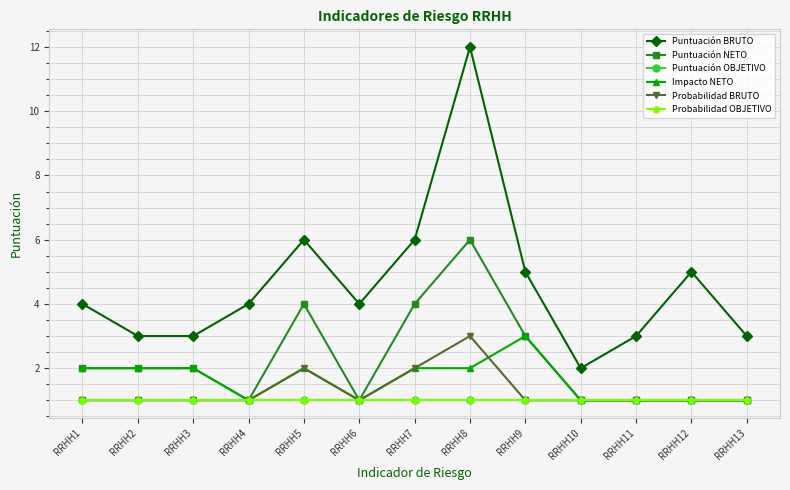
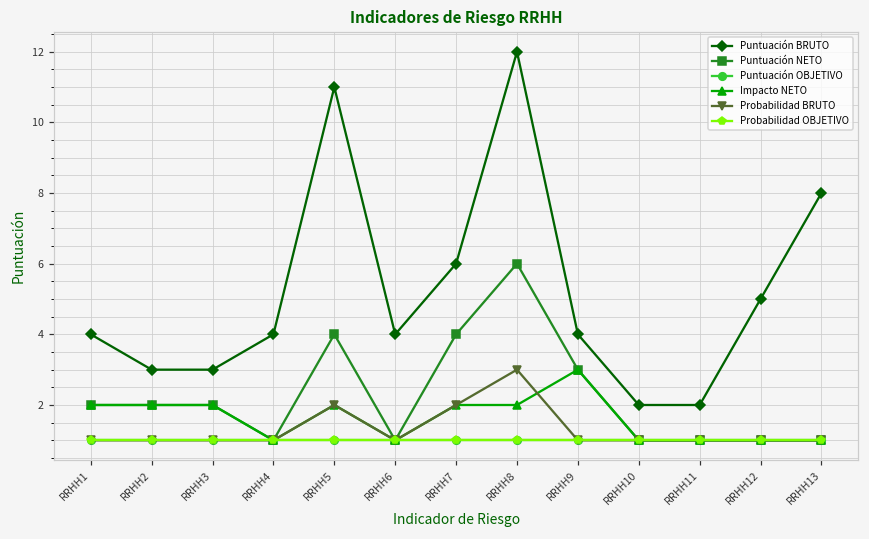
  {
    "Puntuación BRUTO": {
      "RRHH1": 4,
      "RRHH2": 3,
      "RRHH3": 3,
      "RRHH4": 4,
-     "RRHH5": 6,
+     "RRHH5": 11,
      "RRHH6": 4,
      "RRHH7": 6,
      "RRHH8": 12,
-     "RRHH9": 5,
+     "RRHH9": 4,
      "RRHH10": 2,
-     "RRHH11": 3,
+     "RRHH11": 2,
      "RRHH12": 5,
-     "RRHH13": 3
+     "RRHH13": 8
    },
    "Probabilidad OBJETIVO": {
      "RRHH5": 1,
      "RRHH7": 1,
      "RRHH8": 1
    },
    "Probabilidad BRUTO": {
      "RRHH8": 3
    }
  }
